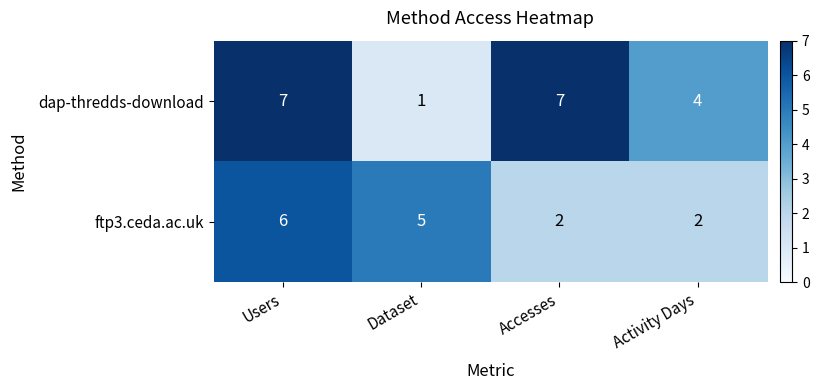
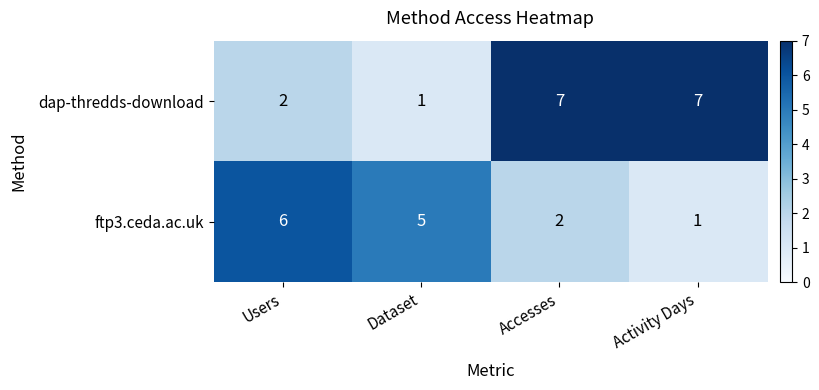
  {
    "dap-thredds-download": {
-     "Users": 7,
+     "Users": 2,
      "Dataset": 1,
      "Accesses": 7,
-     "Activity Days": 4
+     "Activity Days": 7
    },
    "ftp3.ceda.ac.uk": {
      "Users": 6,
      "Dataset": 5,
      "Accesses": 2,
-     "Activity Days": 2
+     "Activity Days": 1
    }
  }
